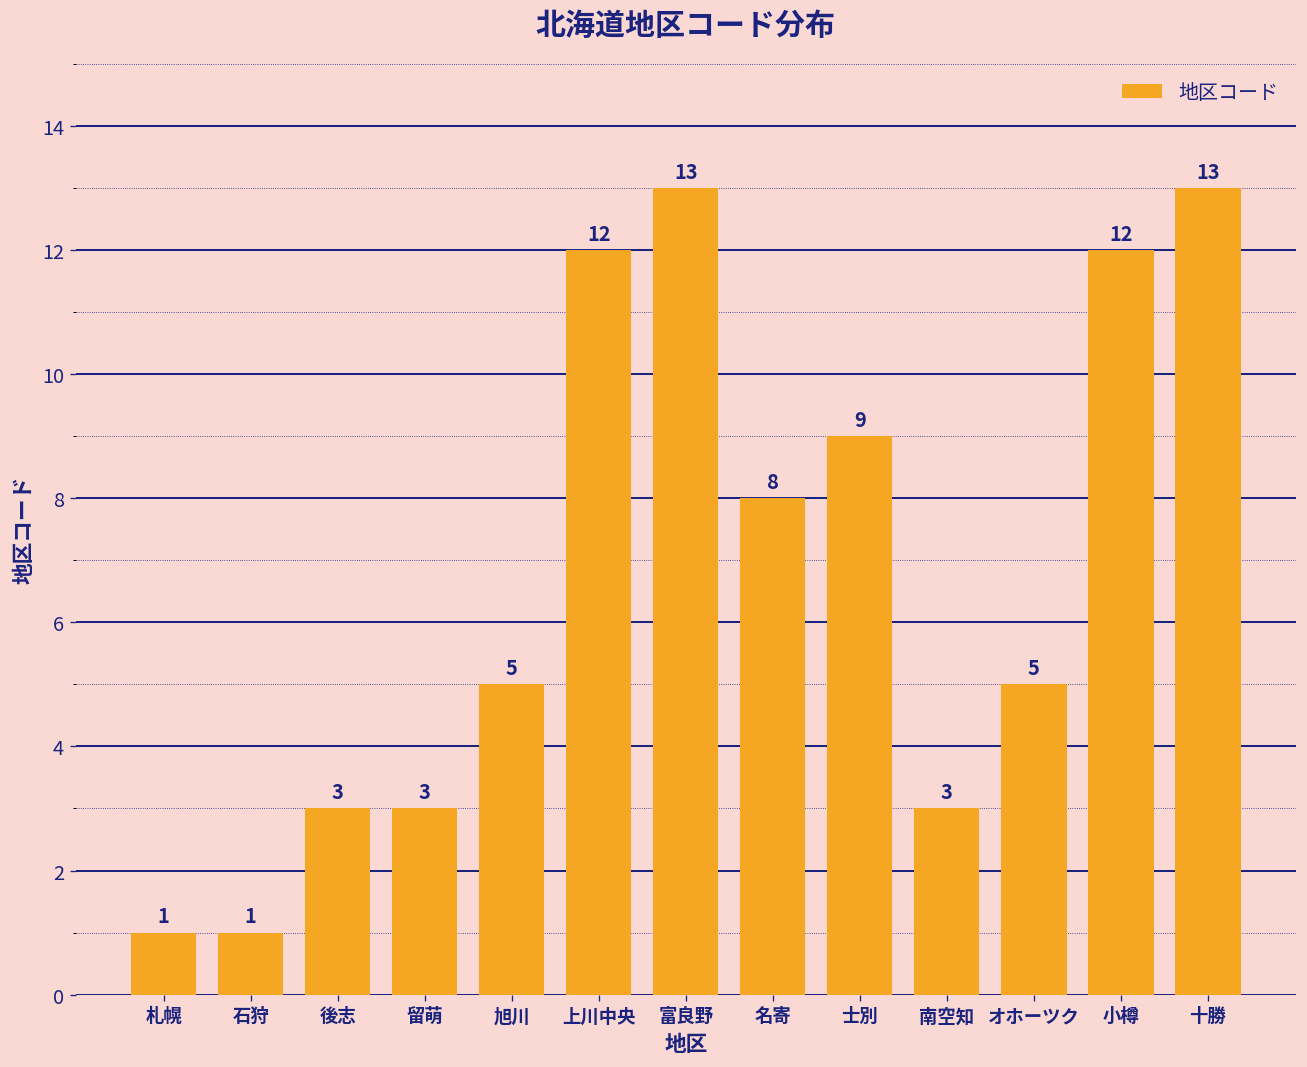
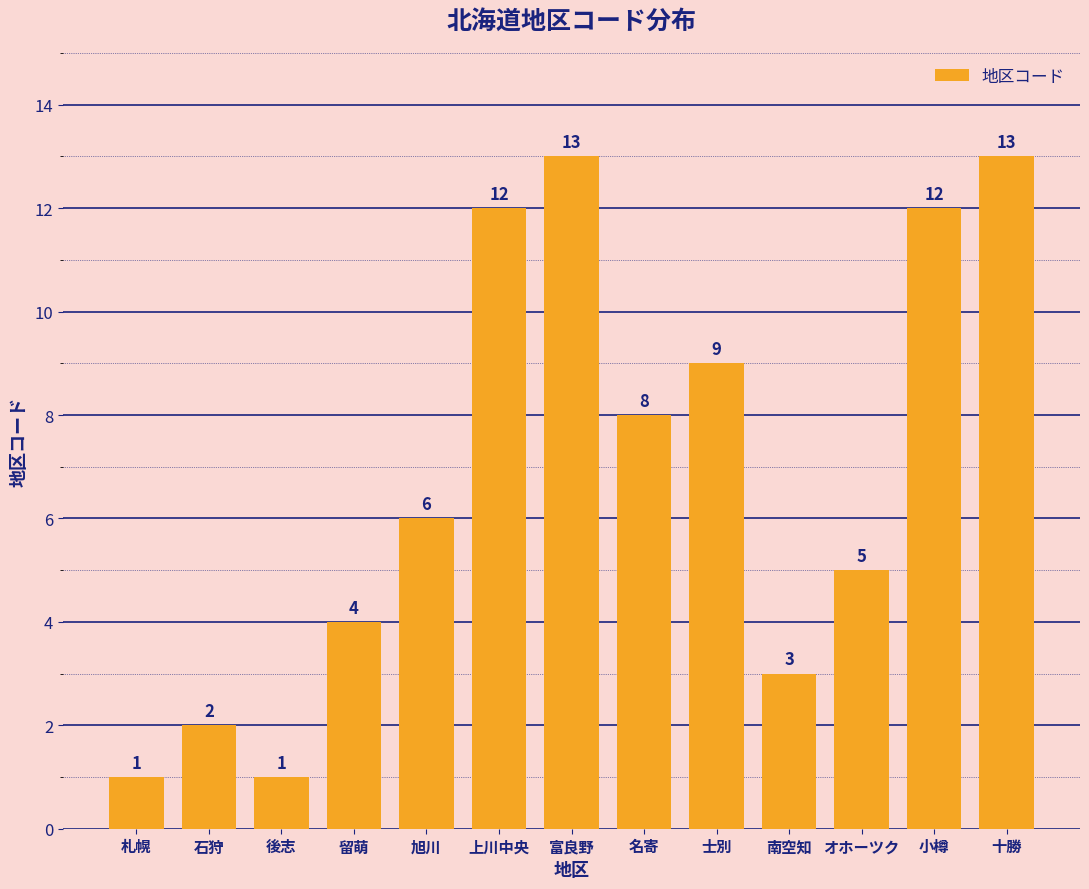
  {
    "札幌": 1,
-   "石狩": 1,
-   "後志": 3,
-   "留萌": 3,
-   "旭川": 5,
+   "石狩": 2,
+   "後志": 1,
+   "留萌": 4,
+   "旭川": 6,
    "上川中央": 12,
    "富良野": 13,
    "名寄": 8,
    "士別": 9,
    "南空知": 3,
    "オホーツク": 5,
    "小樽": 12,
    "十勝": 13
  }
